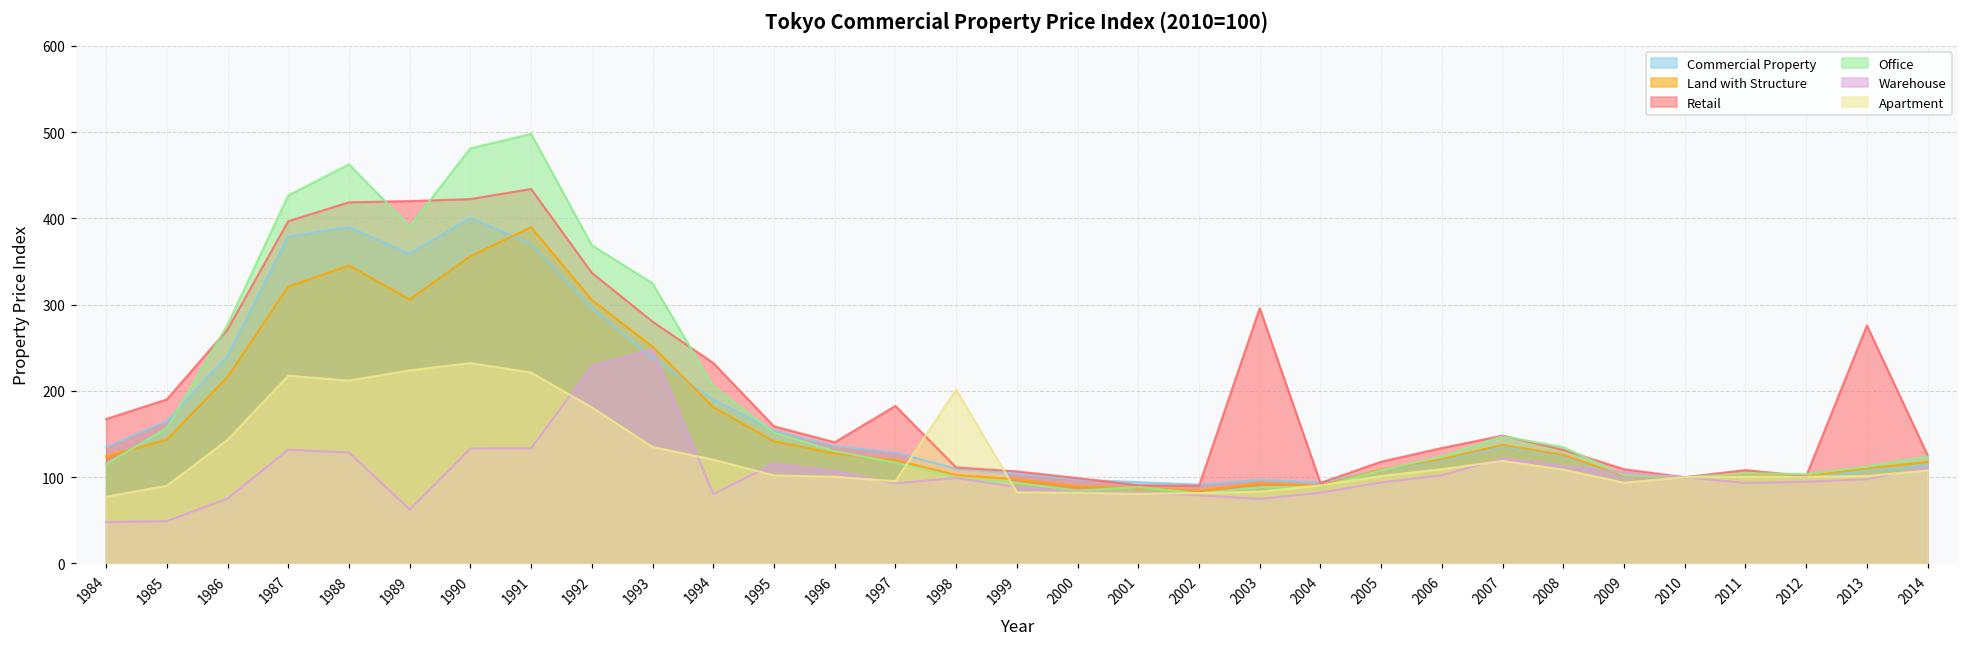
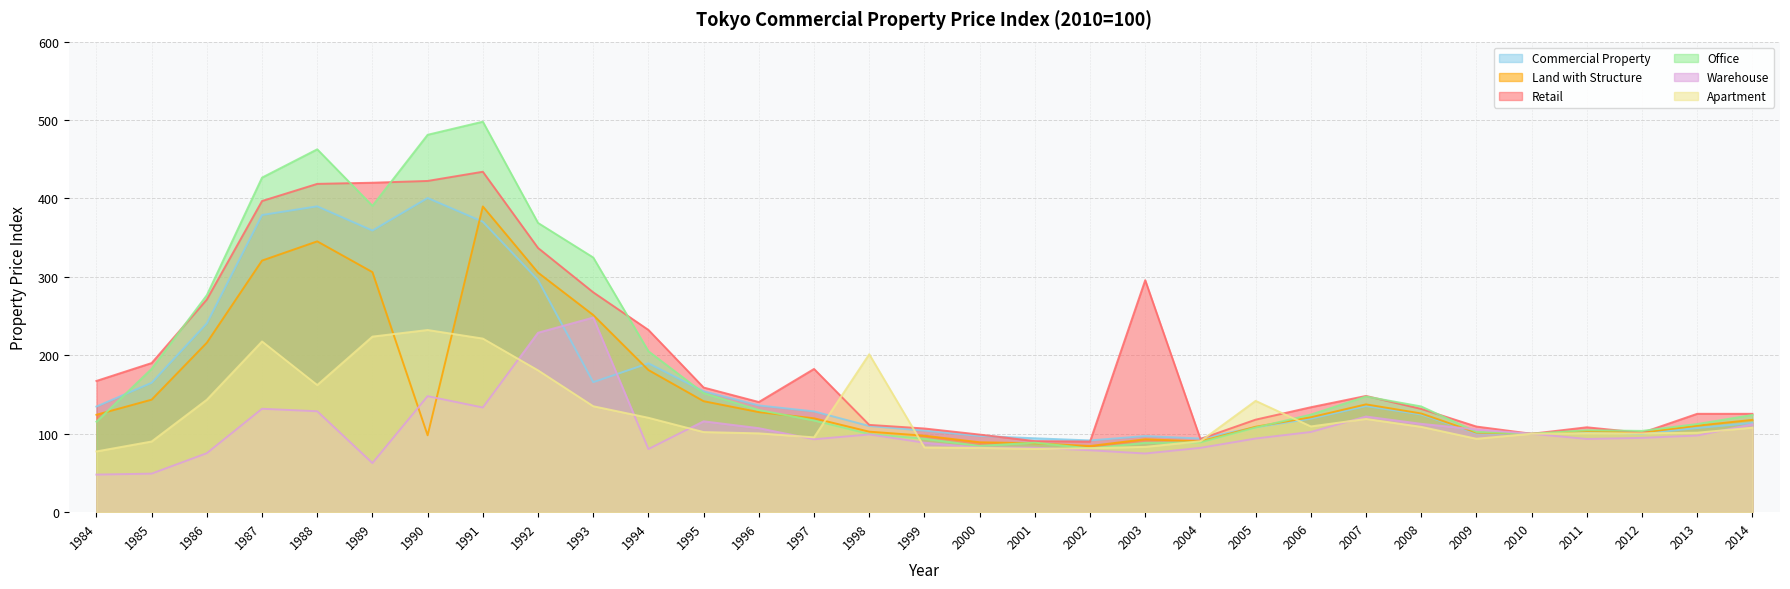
  {
    "Commercial Property": {
      "1984": 130,
      "1985": 160,
      "1986": 240,
      "1987": 380,
      "1988": 390,
      "1989": 360,
      "1990": 400,
      "1991": 370,
      "1992": 300,
-     "1993": 240,
+     "1993": 170,
      "1994": 190,
      "1996": 140,
      "1997": 130,
      "2001": 90,
      "2003": 100
    },
    "Land with Structure": {
      "1984": 120,
      "1985": 140,
      "1986": 220,
      "1987": 320,
      "1988": 350,
      "1989": 310,
-     "1990": 360,
+     "1990": 100,
      "1991": 390,
      "1992": 310,
      "1993": 250,
      "1994": 180,
      "1995": 140,
      "1999": 100,
      "2000": 90,
      "2003": 90,
      "2014": 120
    },
    "Retail": {
      "1984": 170,
      "1985": 190,
      "1986": 270,
      "1987": 400,
      "1988": 420,
      "1989": 420,
      "1990": 420,
      "1991": 430,
      "1992": 340,
      "1993": 280,
      "1994": 230,
      "1995": 160,
      "1996": 140,
      "1997": 180,
      "2003": 300,
      "2005": 120,
      "2006": 130,
      "2009": 110,
      "2011": 110,
-     "2013": 280
+     "2013": 130
    },
    "Office": {
      "1984": 120,
-     "1985": 160,
+     "1985": 180,
      "1986": 280,
      "1987": 430,
      "1988": 460,
      "1989": 390,
      "1990": 480,
      "1991": 500,
      "1992": 370,
      "1993": 320,
      "1994": 210,
      "1999": 90,
      "2003": 90,
      "2006": 120
    },
    "Warehouse": {
      "1984": 50,
      "1985": 50,
      "1986": 80,
      "1987": 130,
      "1988": 130,
      "1989": 60,
-     "1990": 130,
+     "1990": 150,
      "1991": 130,
      "1992": 230,
      "1993": 250,
      "1994": 80,
      "1995": 120,
      "1996": 110,
      "1999": 90,
      "2003": 70,
      "2004": 80,
      "2005": 90,
      "2006": 100,
      "2008": 110,
      "2011": 90,
      "2012": 90,
      "2013": 100
    },
    "Apartment": {
      "1984": 80,
      "1985": 90,
      "1986": 140,
      "1987": 220,
-     "1988": 210,
+     "1988": 160,
      "1989": 220,
      "1990": 230,
      "1991": 220,
      "1992": 180,
      "1993": 140,
      "1994": 120,
      "1995": 100,
      "1996": 100,
      "1998": 200,
      "1999": 80,
      "2003": 80,
-     "2005": 100,
+     "2005": 140,
      "2006": 110,
      "2008": 110,
      "2009": 90,
      "2013": 100,
      "2014": 110
    }
  }
